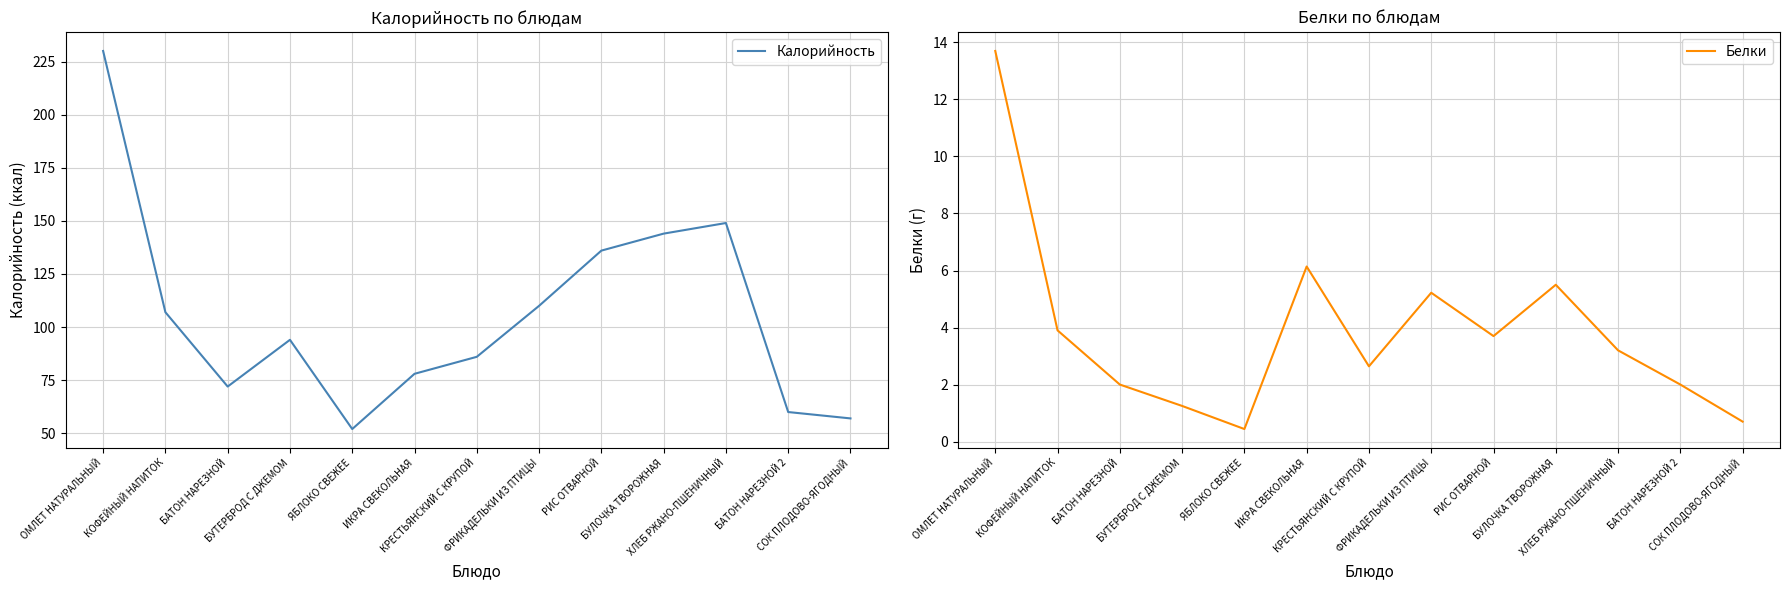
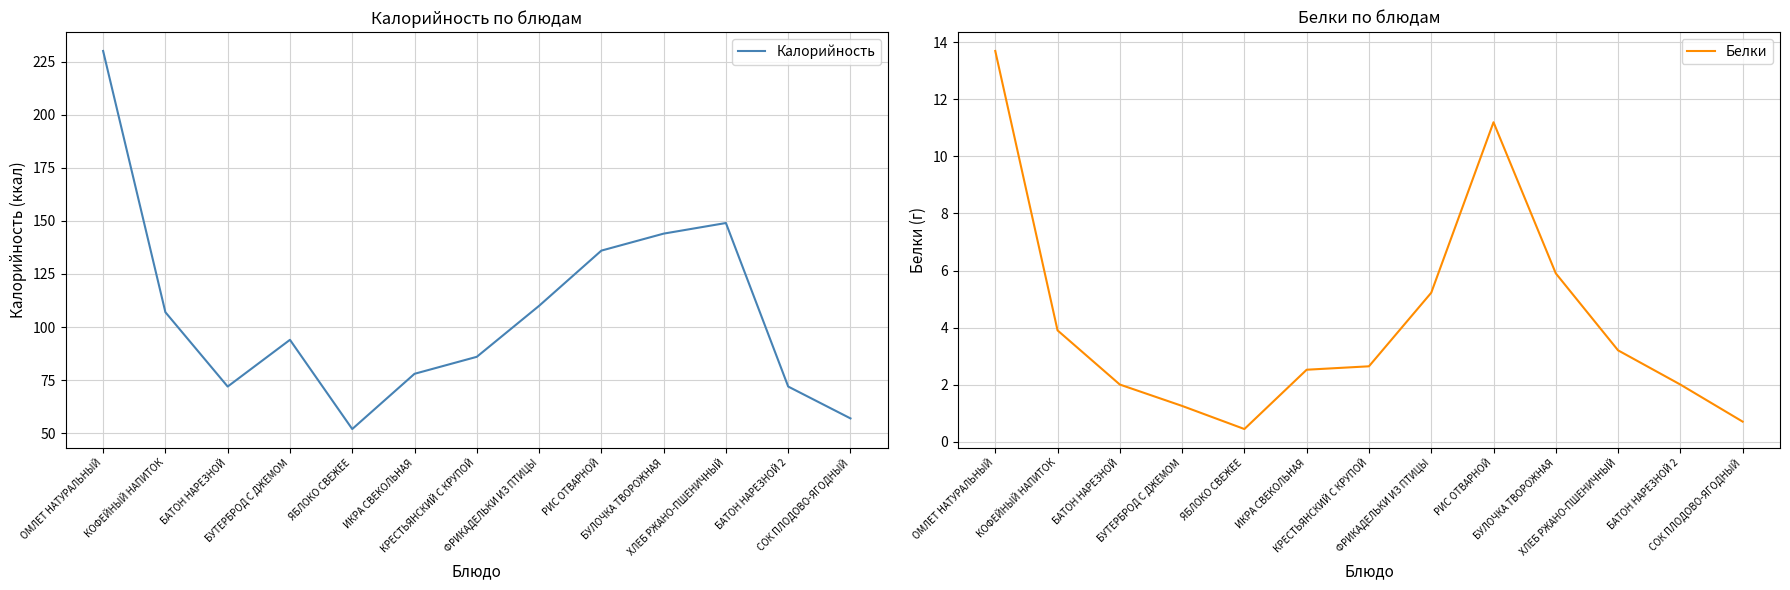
  {
    "Калорийность по блюдам": {
      "ОМЛЕТ НАТУРАЛЬНЫЙ": 230,
      "КОФЕЙНЫЙ НАПИТОК": 107,
      "БАТОН НАРЕЗНОЙ": 72,
      "БУТЕРБРОД С ДЖЕМОМ": 94,
      "ЯБЛОКО СВЕЖЕЕ": 52,
      "ИКРА СВЕКОЛЬНАЯ": 78,
      "КРЕСТЬЯНСКИЙ С КРУПОЙ": 86,
      "ФРИКАДЕЛЬКИ ИЗ ПТИЦЫ": 110,
      "РИС ОТВАРНОЙ": 136,
      "БУЛОЧКА ТВОРОЖНАЯ": 144,
      "ХЛЕБ РЖАНО-ПШЕНИЧНЫЙ": 149,
-     "БАТОН НАРЕЗНОЙ 2": 60,
+     "БАТОН НАРЕЗНОЙ 2": 72,
      "СОК ПЛОДОВО-ЯГОДНЫЙ": 57
    },
    "Белки по блюдам": {
      "ОМЛЕТ НАТУРАЛЬНЫЙ": 13.7,
      "КОФЕЙНЫЙ НАПИТОК": 3.9,
      "БАТОН НАРЕЗНОЙ": 2.0,
      "БУТЕРБРОД С ДЖЕМОМ": 1.3,
      "ЯБЛОКО СВЕЖЕЕ": 0.4,
-     "ИКРА СВЕКОЛЬНАЯ": 6.1,
+     "ИКРА СВЕКОЛЬНАЯ": 2.5,
      "КРЕСТЬЯНСКИЙ С КРУПОЙ": 2.6,
      "ФРИКАДЕЛЬКИ ИЗ ПТИЦЫ": 5.2,
-     "РИС ОТВАРНОЙ": 3.7,
-     "БУЛОЧКА ТВОРОЖНАЯ": 5.5,
+     "РИС ОТВАРНОЙ": 11.2,
+     "БУЛОЧКА ТВОРОЖНАЯ": 5.9,
      "ХЛЕБ РЖАНО-ПШЕНИЧНЫЙ": 3.2,
      "БАТОН НАРЕЗНОЙ 2": 2.0,
      "СОК ПЛОДОВО-ЯГОДНЫЙ": 0.7
    }
  }
